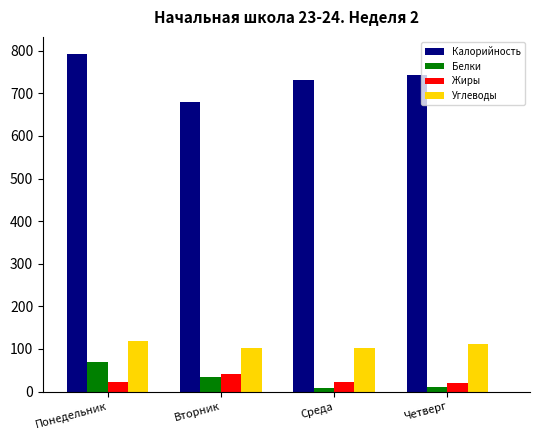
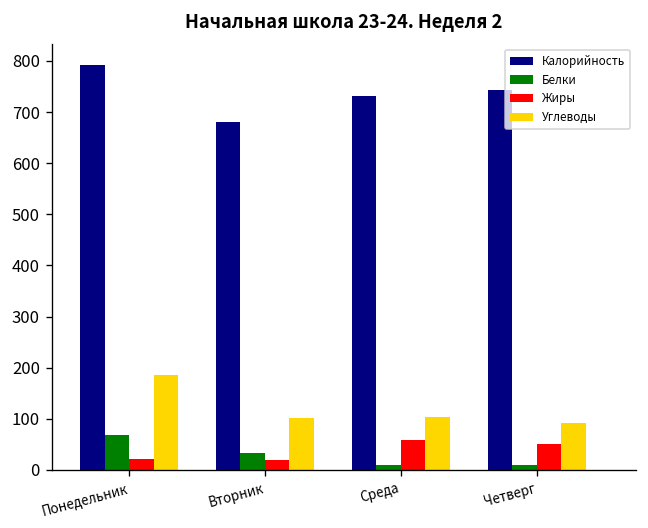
  {
    "Калорийность": {
      "Понедельник": 790,
      "Вторник": 680,
      "Среда": 730,
      "Четверг": 740
    },
    "Белки": {
      "Понедельник": 70,
      "Вторник": 30,
      "Среда": 10,
      "Четверг": 10
    },
    "Жиры": {
      "Понедельник": 20,
-     "Вторник": 40,
-     "Среда": 20,
-     "Четверг": 20
+     "Вторник": 20,
+     "Среда": 60,
+     "Четверг": 50
    },
    "Углеводы": {
-     "Понедельник": 120,
+     "Понедельник": 190,
      "Вторник": 100,
      "Среда": 100,
-     "Четверг": 110
+     "Четверг": 90
    }
  }
